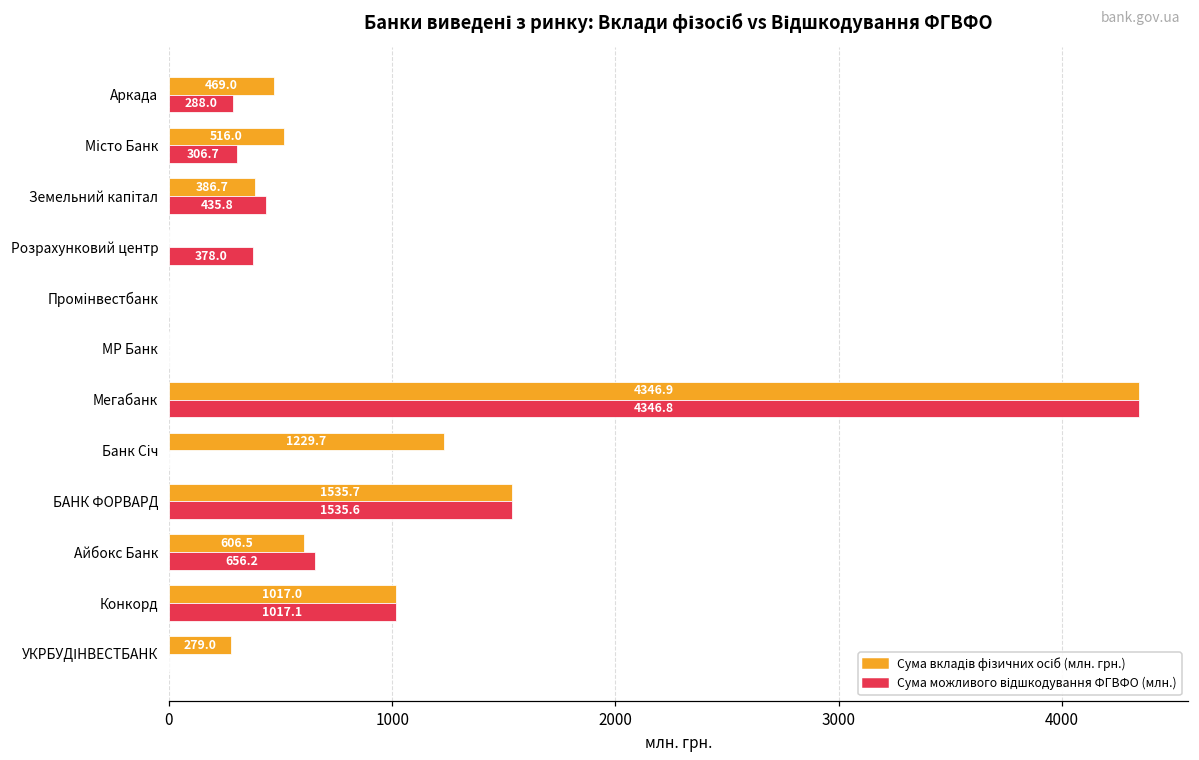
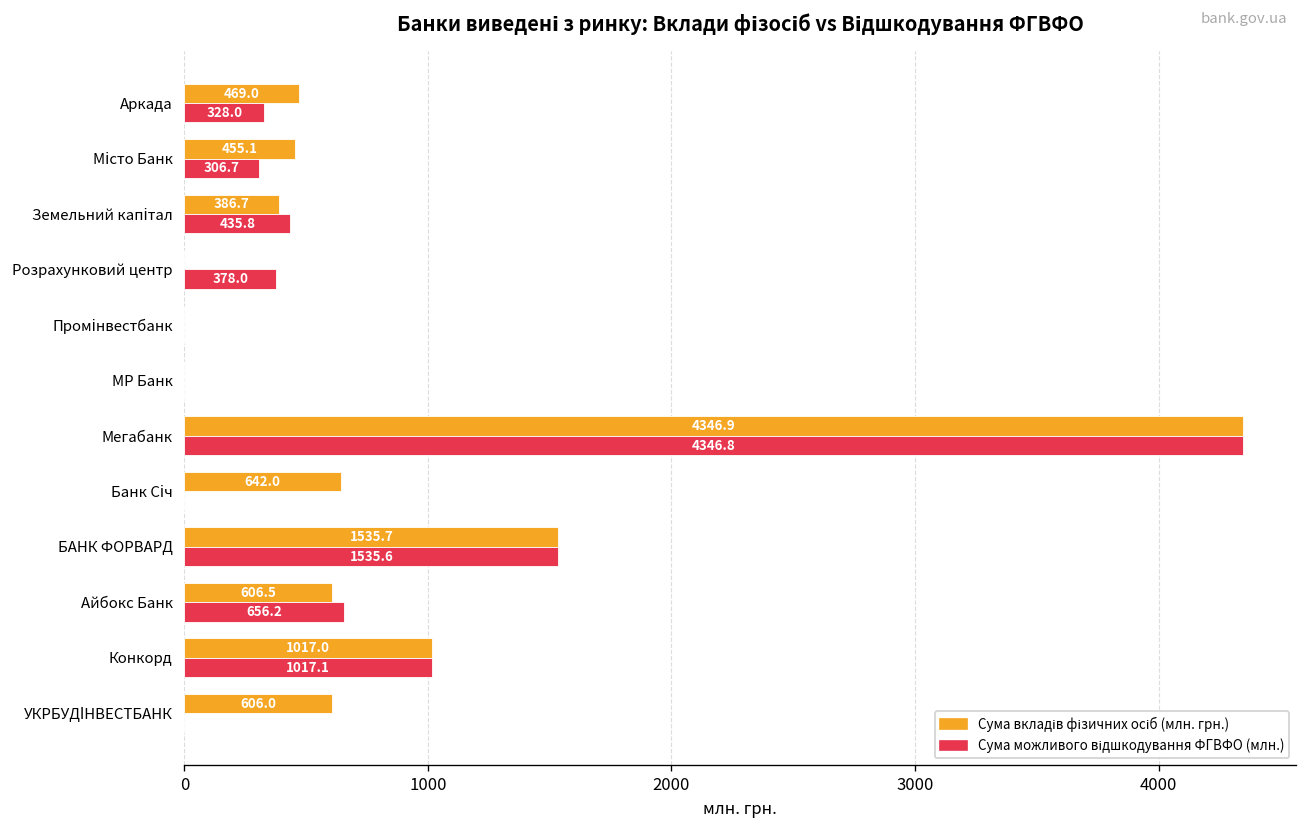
  {
    "Сума вкладів фізичних осіб (млн. грн.)": {
      "Аркада": 469.0,
-     "Місто Банк": 516.0,
+     "Місто Банк": 455.1,
      "Земельний капітал": 386.7,
      "Мегабанк": 4346.9,
-     "Банк Січ": 1229.7,
+     "Банк Січ": 642.0,
      "БАНК ФОРВАРД": 1535.7,
      "Айбокс Банк": 606.5,
      "Конкорд": 1017.0,
-     "УКРБУДІНВЕСТБАНК": 279.0
+     "УКРБУДІНВЕСТБАНК": 606.0
    },
    "Cума можливого відшкодування ФГВФО (млн.)": {
-     "Аркада": 288.0,
+     "Аркада": 328.0,
      "Місто Банк": 306.7,
      "Земельний капітал": 435.8,
      "Розрахунковий центр": 378.0,
      "Мегабанк": 4346.8,
      "БАНК ФОРВАРД": 1535.6,
      "Айбокс Банк": 656.2,
      "Конкорд": 1017.1
    }
  }
